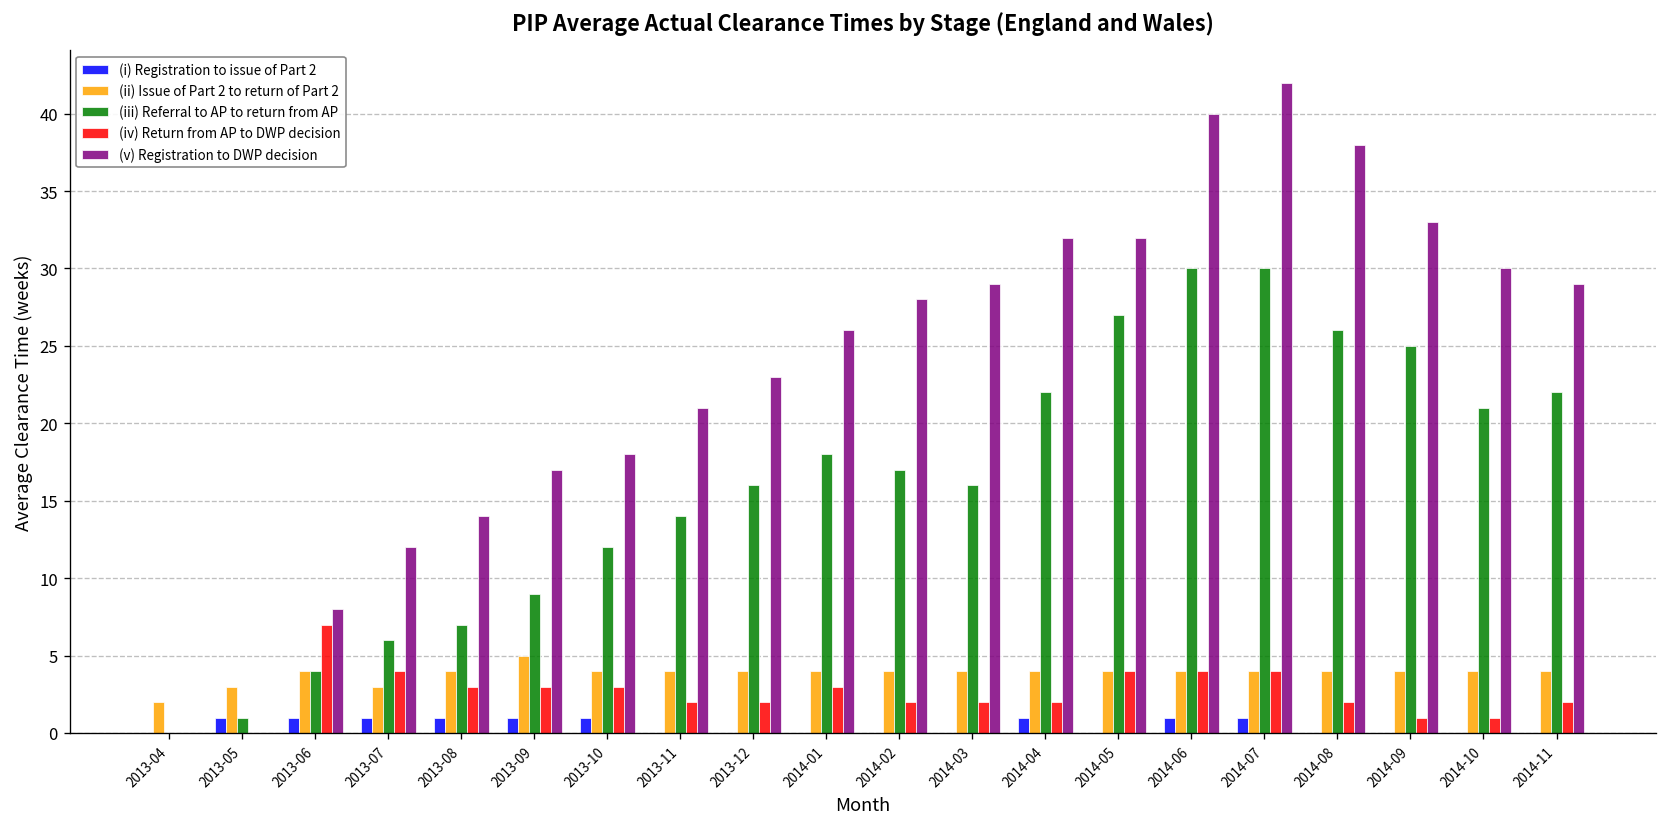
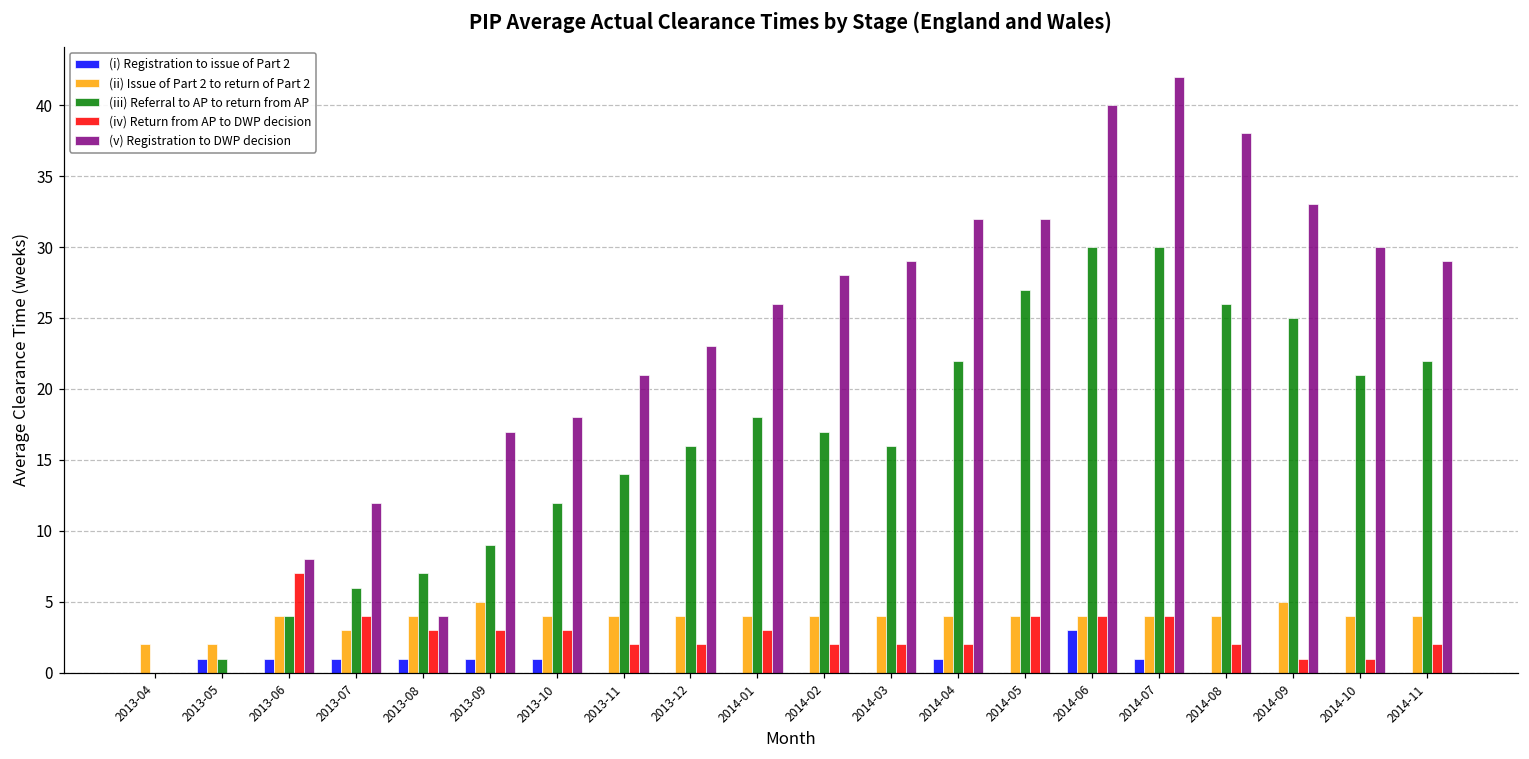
  {
    "(i) Registration to issue of Part 2": {
      "2013-04": 0,
      "2013-05": 1,
      "2013-06": 1,
      "2013-07": 1,
      "2013-08": 1,
      "2013-09": 1,
      "2013-10": 1,
      "2013-11": 0,
      "2013-12": 0,
      "2014-01": 0,
      "2014-02": 0,
      "2014-03": 0,
      "2014-04": 1,
      "2014-05": 0,
-     "2014-06": 1,
+     "2014-06": 3,
      "2014-07": 1,
      "2014-08": 0,
      "2014-09": 0,
      "2014-10": 0,
      "2014-11": 0
    },
    "(ii) Issue of Part 2 to return of Part 2": {
      "2013-04": 2,
-     "2013-05": 3,
+     "2013-05": 2,
      "2013-06": 4,
      "2013-07": 3,
      "2013-08": 4,
      "2013-09": 5,
      "2013-10": 4,
      "2013-11": 4,
      "2013-12": 4,
      "2014-01": 4,
      "2014-02": 4,
      "2014-03": 4,
      "2014-04": 4,
      "2014-05": 4,
      "2014-06": 4,
      "2014-07": 4,
      "2014-08": 4,
-     "2014-09": 4,
+     "2014-09": 5,
      "2014-10": 4,
      "2014-11": 4
    },
    "(iii) Referral to AP to return from AP": {
      "2013-04": 0,
      "2013-05": 1,
      "2013-06": 4,
      "2013-07": 6,
      "2013-08": 7,
      "2013-09": 9,
      "2013-10": 12,
      "2013-11": 14,
      "2013-12": 16,
      "2014-01": 18,
      "2014-02": 17,
      "2014-03": 16,
      "2014-04": 22,
      "2014-05": 27,
      "2014-06": 30,
      "2014-07": 30,
      "2014-08": 26,
      "2014-09": 25,
      "2014-10": 21,
      "2014-11": 22
    },
    "(iv) Return from AP to DWP decision": {
      "2013-04": 0,
      "2013-05": 0,
      "2013-06": 7,
      "2013-07": 4,
      "2013-08": 3,
      "2013-09": 3,
      "2013-10": 3,
      "2013-11": 2,
      "2013-12": 2,
      "2014-01": 3,
      "2014-02": 2,
      "2014-03": 2,
      "2014-04": 2,
      "2014-05": 4,
      "2014-06": 4,
      "2014-07": 4,
      "2014-08": 2,
      "2014-09": 1,
      "2014-10": 1,
      "2014-11": 2
    },
    "(v) Registration to DWP decision": {
      "2013-04": 0,
      "2013-05": 0,
      "2013-06": 8,
      "2013-07": 12,
-     "2013-08": 14,
+     "2013-08": 4,
      "2013-09": 17,
      "2013-10": 18,
      "2013-11": 21,
      "2013-12": 23,
      "2014-01": 26,
      "2014-02": 28,
      "2014-03": 29,
      "2014-04": 32,
      "2014-05": 32,
      "2014-06": 40,
      "2014-07": 42,
      "2014-08": 38,
      "2014-09": 33,
      "2014-10": 30,
      "2014-11": 29
    }
  }
